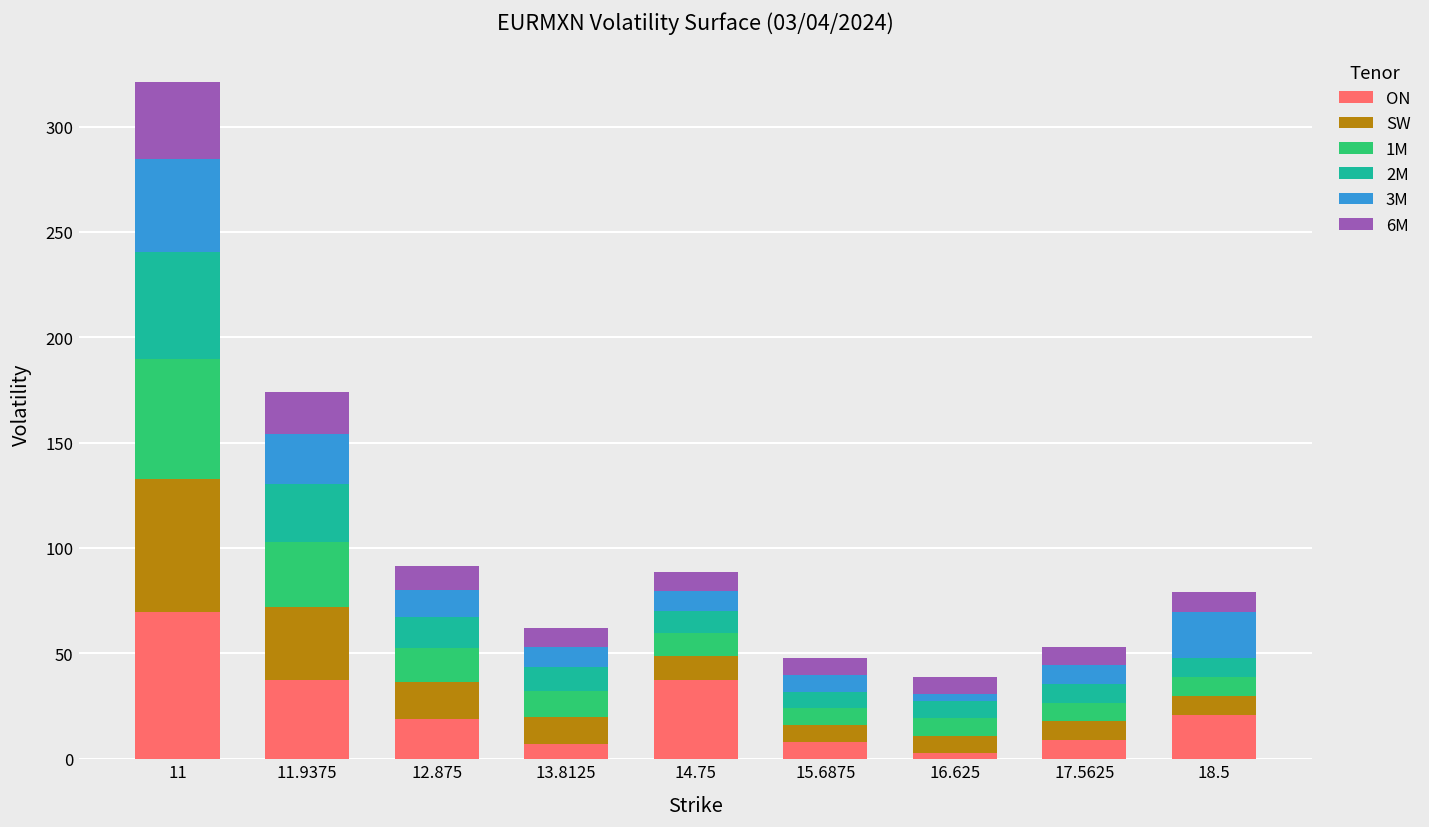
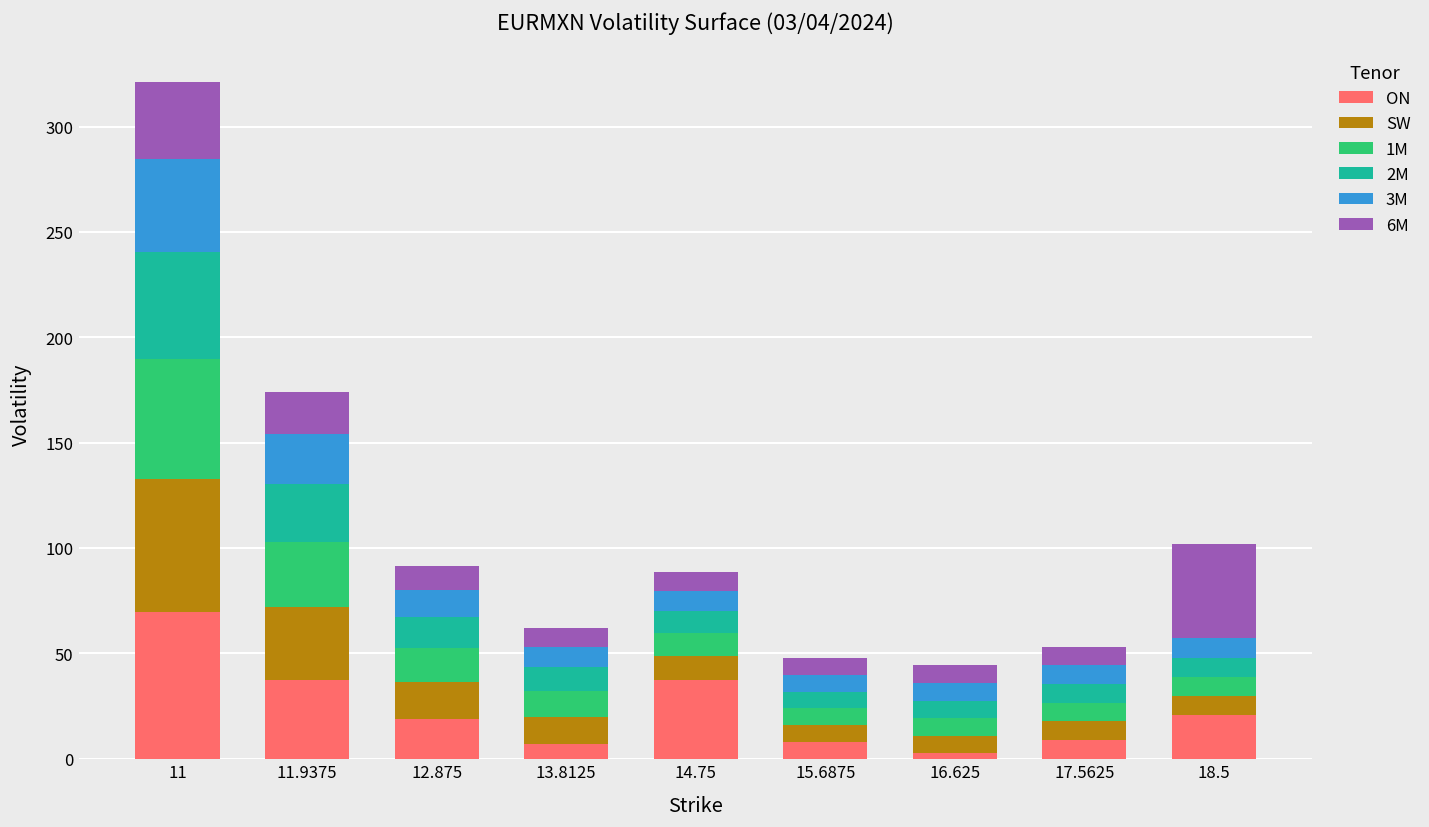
  {
    "ON": {
      "11": 69,
      "11.9375": 38,
      "12.875": 19,
      "13.8125": 7,
      "14.75": 37,
      "15.6875": 8,
      "16.625": 2,
      "17.5625": 9,
      "18.5": 21
    },
    "SW": {
      "11": 63,
      "11.9375": 34,
      "12.875": 18,
      "13.8125": 13,
      "14.75": 12,
      "15.6875": 8,
      "16.625": 8,
      "17.5625": 9,
      "18.5": 9
    },
    "3M": {
      "11": 44,
      "11.9375": 24,
      "12.875": 13,
      "13.8125": 9,
      "14.75": 10,
      "15.6875": 8,
-     "16.625": 3,
+     "16.625": 8,
      "17.5625": 9,
-     "18.5": 22
+     "18.5": 9
    },
    "6M": {
      "11": 36,
      "11.9375": 20,
      "12.875": 11,
      "13.8125": 9,
      "14.75": 9,
      "15.6875": 8,
      "16.625": 8,
      "17.5625": 9,
-     "18.5": 9
+     "18.5": 45
    }
  }
